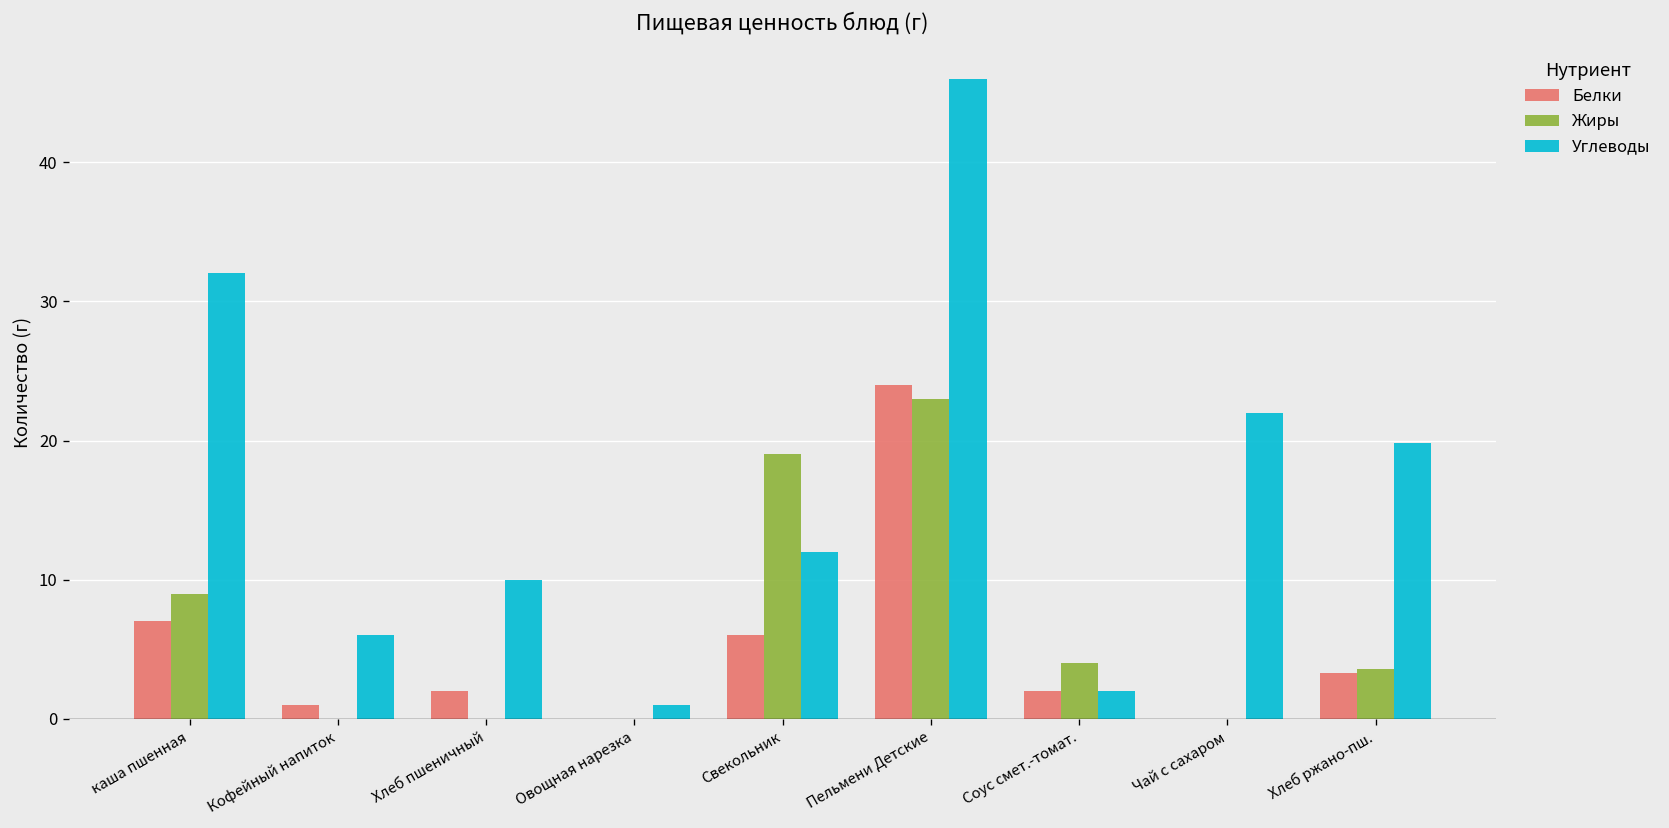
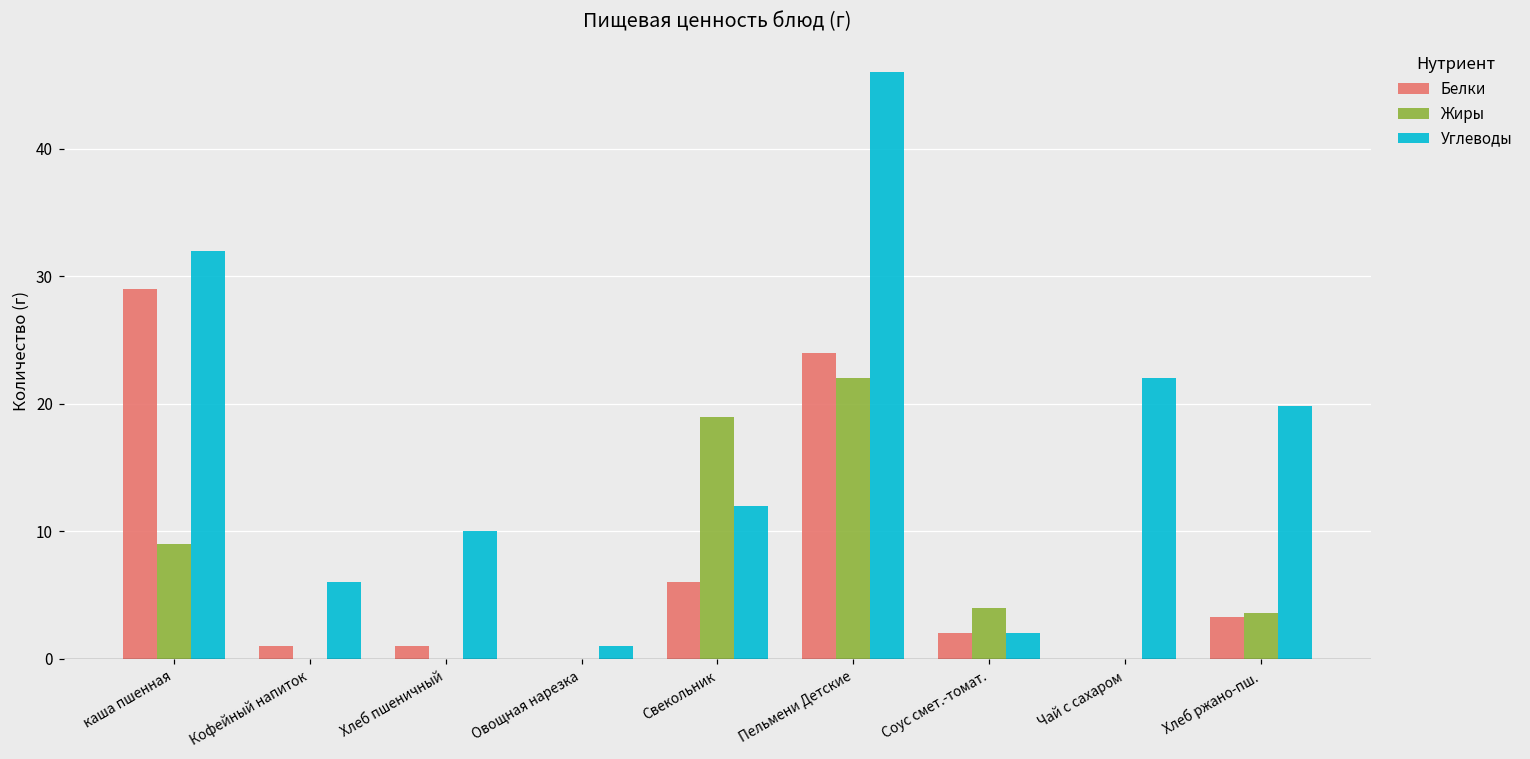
  {
    "Белки": {
-     "каша пшенная": 7,
+     "каша пшенная": 29,
      "Кофейный напиток": 1,
-     "Хлеб пшеничный": 2,
+     "Хлеб пшеничный": 1,
      "Овощная нарезка": 0,
      "Свекольник": 6,
      "Пельмени Детские": 24,
      "Соус смет.-томат.": 2,
      "Чай с сахаром": 0,
      "Хлеб ржано-пш.": 3.3
    },
    "Жиры": {
      "каша пшенная": 9,
      "Кофейный напиток": 0,
      "Хлеб пшеничный": 0,
      "Овощная нарезка": 0,
      "Свекольник": 19,
-     "Пельмени Детские": 23,
+     "Пельмени Детские": 22,
      "Соус смет.-томат.": 4,
      "Чай с сахаром": 0,
      "Хлеб ржано-пш.": 3.6
    },
    "Углеводы": {
      "каша пшенная": 32,
      "Кофейный напиток": 6,
      "Хлеб пшеничный": 10,
      "Овощная нарезка": 1,
      "Свекольник": 12,
      "Пельмени Детские": 46,
      "Соус смет.-томат.": 2,
      "Чай с сахаром": 22,
      "Хлеб ржано-пш.": 20
    }
  }
